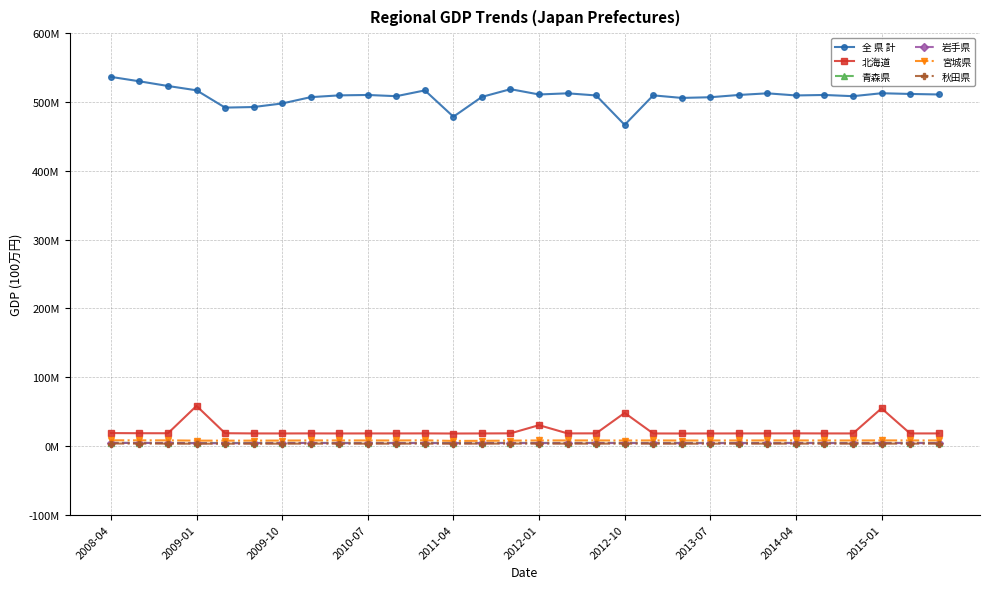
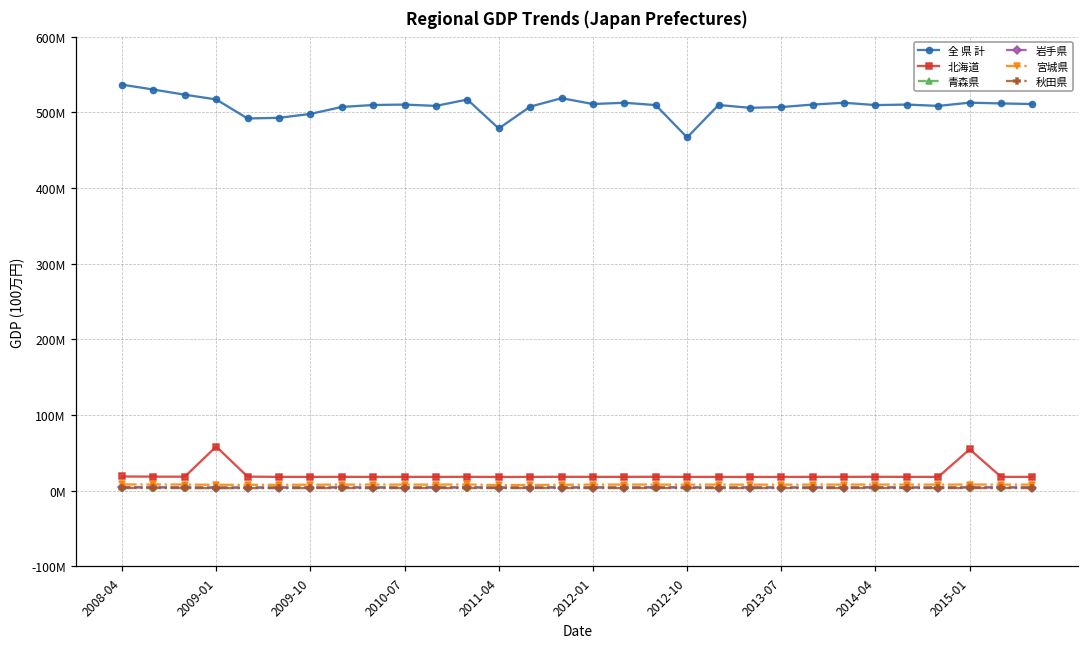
  {
    "全 県 計": {
      "2008-04": 540000000,
      "2009-01": 520000000,
      "2009-10": 500000000,
      "2010-07": 510000000,
      "2011-04": 480000000,
      "2012-01": 510000000,
      "2012-10": 470000000,
      "2013-07": 510000000,
      "2014-04": 510000000,
      "2015-01": 510000000
    },
    "北海道": {
      "2008-04": 20000000,
      "2009-01": 60000000,
      "2009-10": 20000000,
      "2010-07": 20000000,
      "2011-04": 20000000,
-     "2012-01": 30000000,
-     "2012-10": 50000000,
+     "2012-01": 20000000,
+     "2012-10": 20000000,
      "2013-07": 20000000,
      "2014-04": 20000000,
      "2015-01": 50000000
    },
    "宮城県": {
      "2008-04": 10000000
    }
  }
